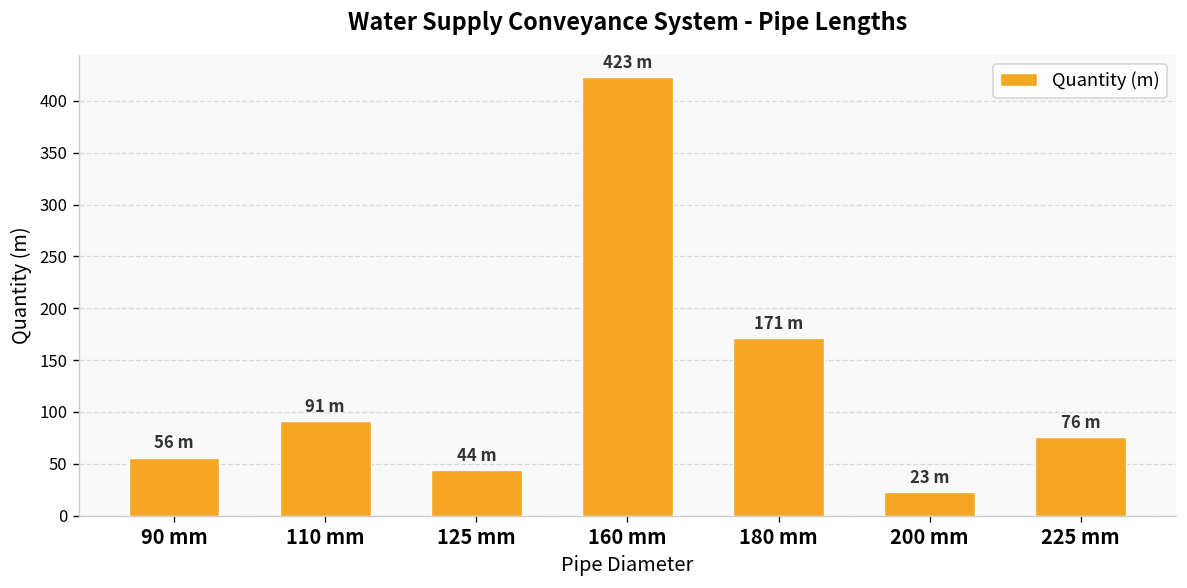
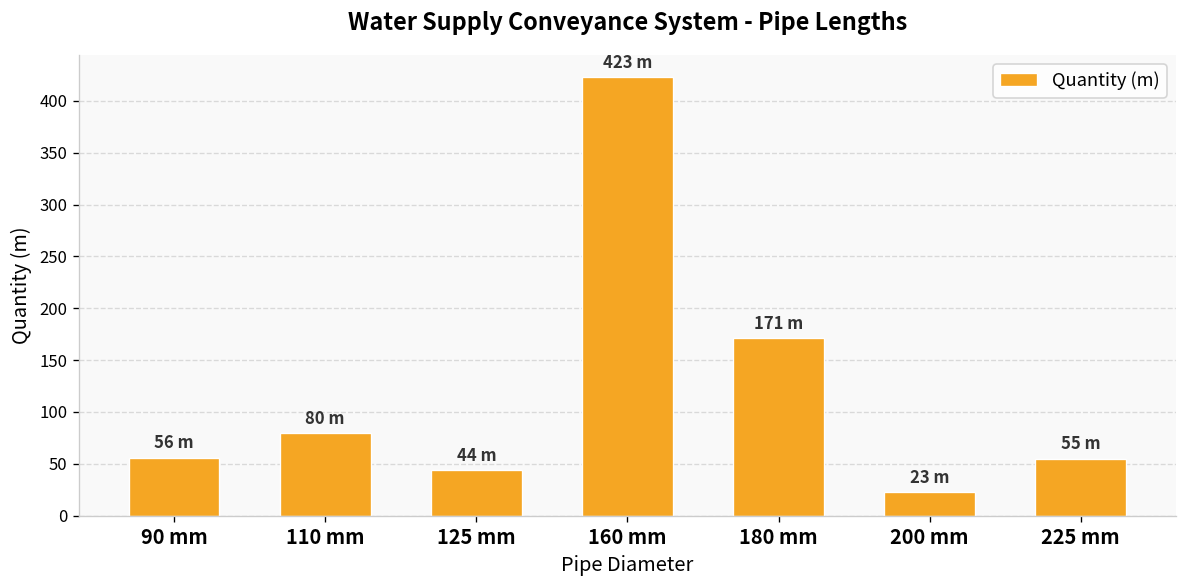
  {
    "90 mm": 56,
-   "110 mm": 91,
+   "110 mm": 80,
    "125 mm": 44,
    "160 mm": 423,
    "180 mm": 171,
    "200 mm": 23,
-   "225 mm": 76
+   "225 mm": 55
  }
